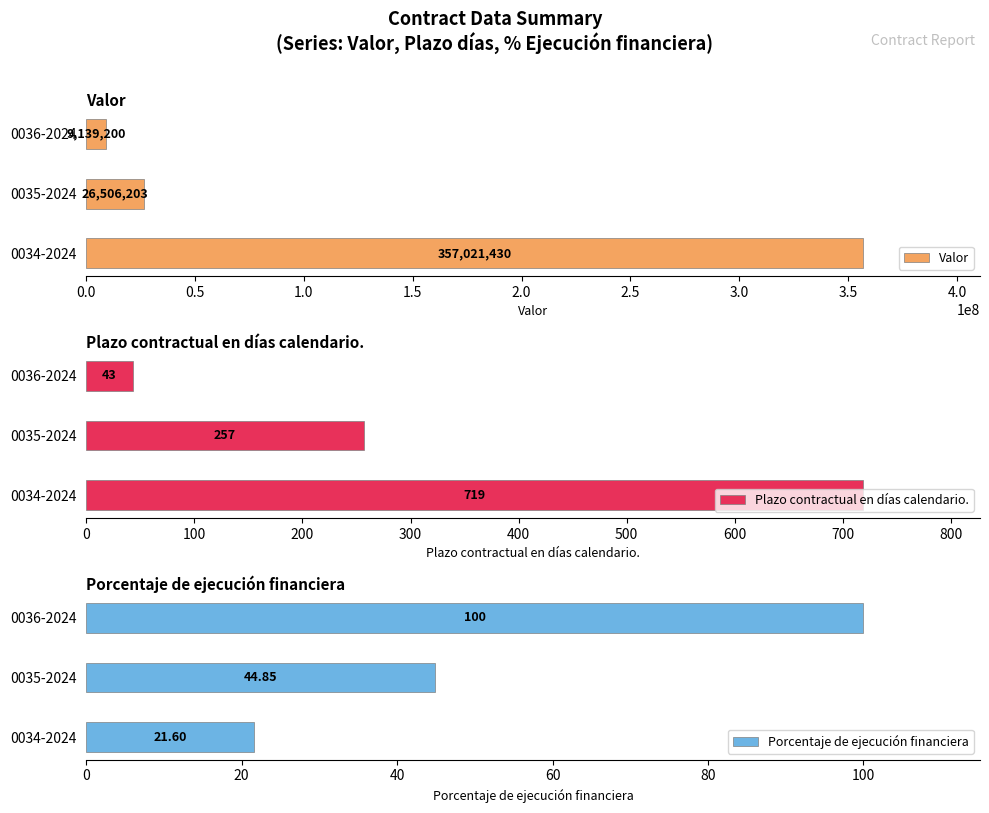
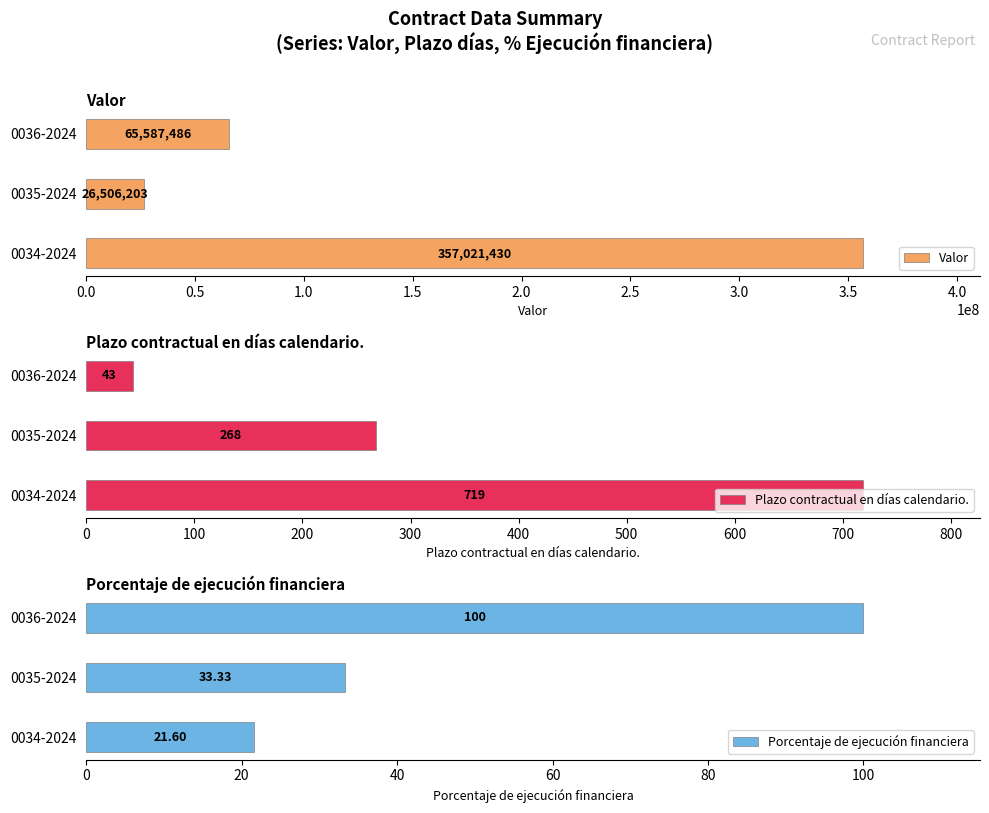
  {
    "Valor": {
-     "0036-2024": "9,139,200",
+     "0036-2024": "65,587,486",
      "0035-2024": "26,506,203",
      "0034-2024": "357,021,430"
    },
    "Plazo contractual en días calendario.": {
      "0036-2024": "43",
-     "0035-2024": "257"
+     "0035-2024": "268"
    },
    "Porcentaje de ejecución financiera": {
      "0036-2024": "100",
-     "0035-2024": "44.85",
+     "0035-2024": "33.33",
      "0034-2024": "21.60"
    }
  }
